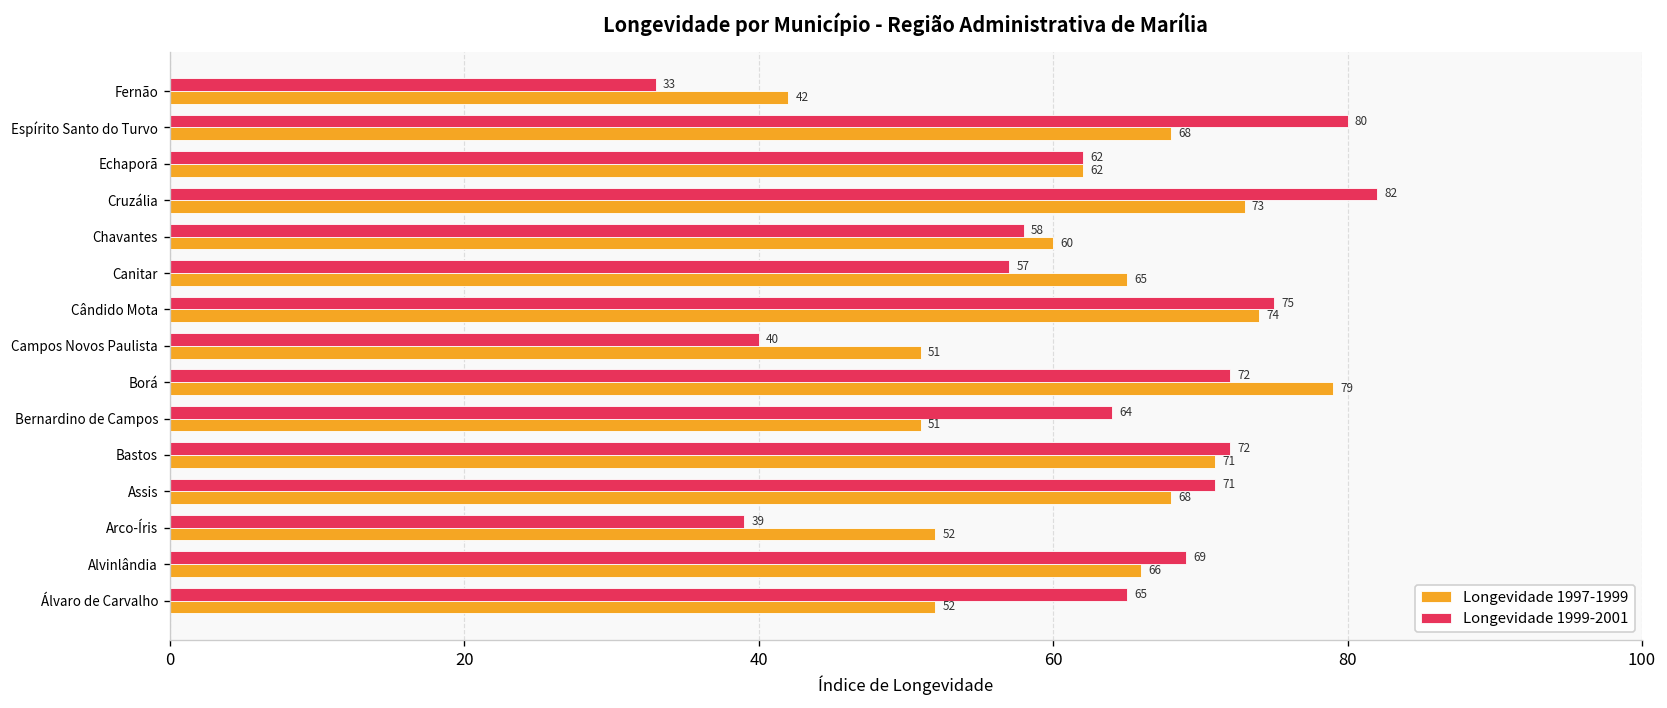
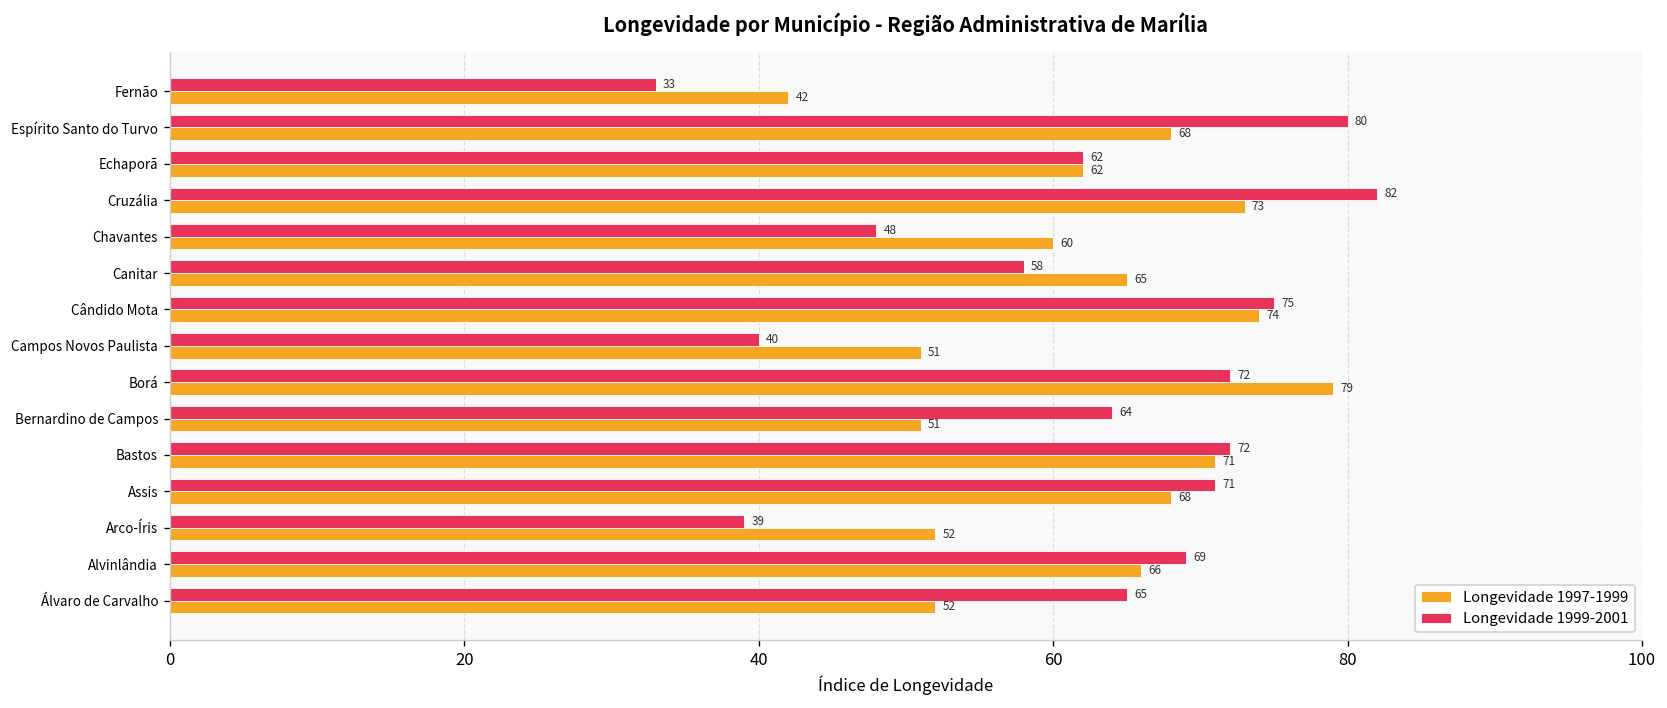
  {
    "Longevidade 1997-1999": {
      "Fernão": 42,
      "Espírito Santo do Turvo": 68,
      "Echaporã": 62,
      "Cruzália": 73,
      "Chavantes": 60,
      "Canitar": 65,
      "Cândido Mota": 74,
      "Campos Novos Paulista": 51,
      "Borá": 79,
      "Bernardino de Campos": 51,
      "Bastos": 71,
      "Assis": 68,
      "Arco-Íris": 52,
      "Alvinlândia": 66,
      "Álvaro de Carvalho": 52
    },
    "Longevidade 1999-2001": {
      "Fernão": 33,
      "Espírito Santo do Turvo": 80,
      "Echaporã": 62,
      "Cruzália": 82,
-     "Chavantes": 58,
-     "Canitar": 57,
+     "Chavantes": 48,
+     "Canitar": 58,
      "Cândido Mota": 75,
      "Campos Novos Paulista": 40,
      "Borá": 72,
      "Bernardino de Campos": 64,
      "Bastos": 72,
      "Assis": 71,
      "Arco-Íris": 39,
      "Alvinlândia": 69,
      "Álvaro de Carvalho": 65
    }
  }
